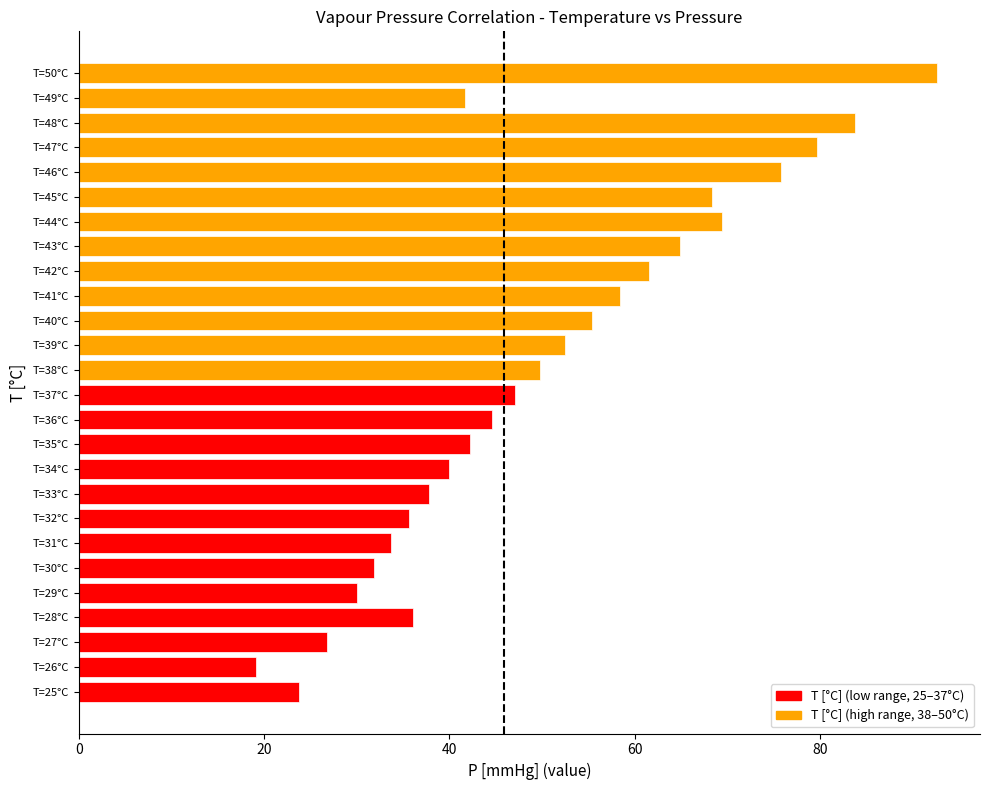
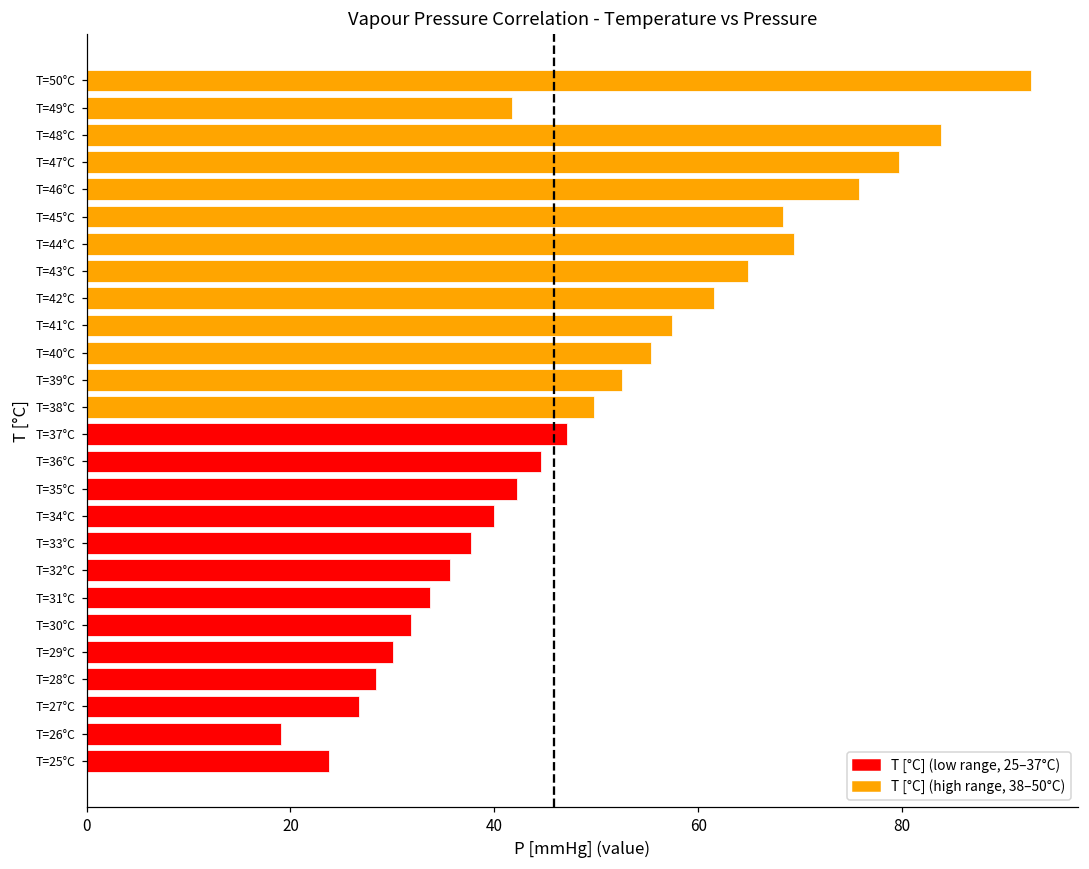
  {
    "T=50°C": 93,
    "T=49°C": 42,
    "T=48°C": 84,
    "T=47°C": 80,
    "T=46°C": 76,
    "T=45°C": 68,
    "T=44°C": 69,
    "T=43°C": 65,
    "T=42°C": 62,
-   "T=41°C": 58,
+   "T=41°C": 57,
    "T=40°C": 55,
    "T=39°C": 52,
    "T=38°C": 50,
    "T=37°C": 47,
    "T=36°C": 45,
    "T=35°C": 42,
    "T=34°C": 40,
    "T=33°C": 38,
    "T=32°C": 36,
    "T=31°C": 34,
    "T=30°C": 32,
    "T=29°C": 30,
-   "T=28°C": 36,
+   "T=28°C": 28,
    "T=27°C": 27,
    "T=26°C": 19,
    "T=25°C": 24
  }
